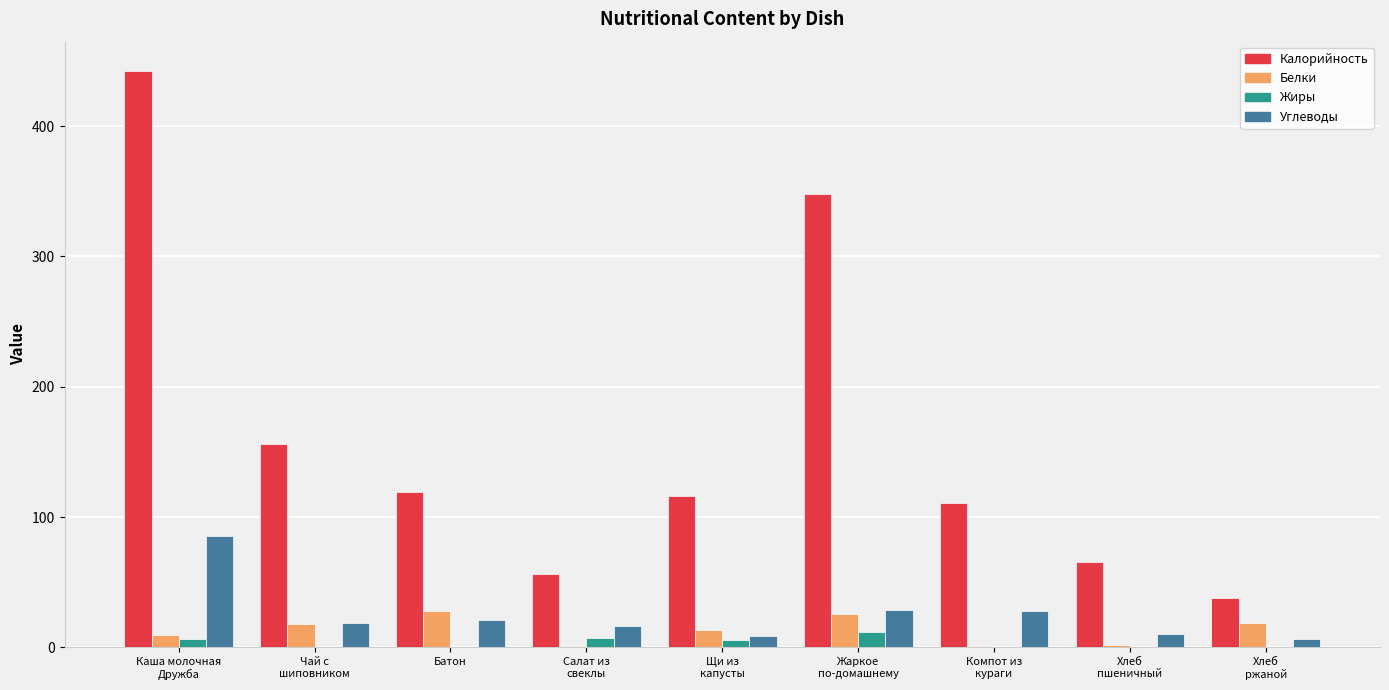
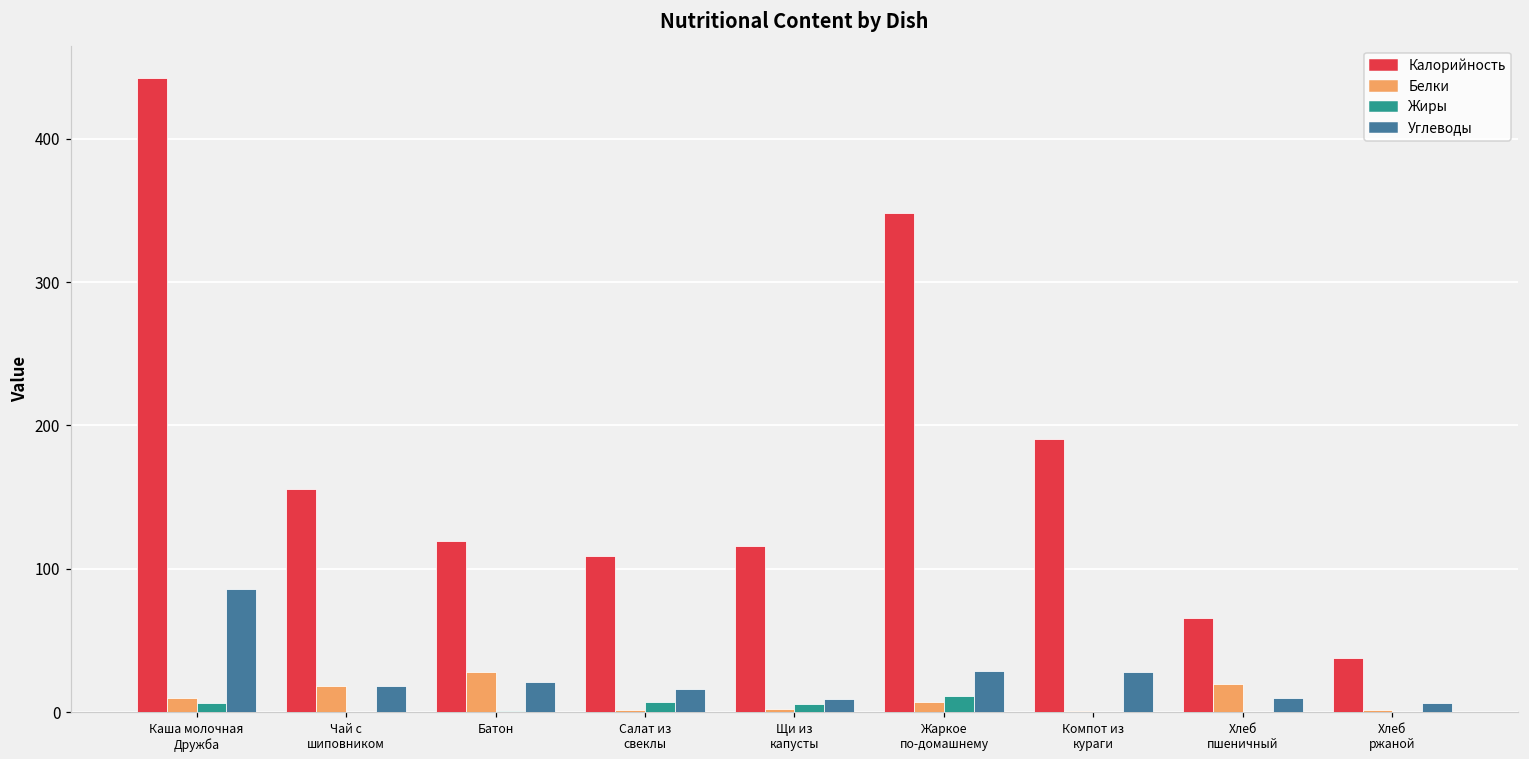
  {
    "Калорийность": {
      "Каша молочная Дружба": 443,
      "Чай с шиповником": 156,
      "Батон": 119,
-     "Салат из свеклы": 57,
+     "Салат из свеклы": 109,
      "Щи из капусты": 116,
      "Жаркое по-домашнему": 348,
-     "Компот из кураги": 111,
+     "Компот из кураги": 191,
      "Хлеб пшеничный": 66,
      "Хлеб ржаной": 38
    },
    "Белки": {
      "Каша молочная Дружба": 10,
      "Чай с шиповником": 18,
      "Батон": 28,
-     "Щи из капусты": 13,
-     "Жаркое по-домашнему": 25,
-     "Хлеб пшеничный": 2,
-     "Хлеб ржаной": 19
+     "Щи из капусты": 2,
+     "Жаркое по-домашнему": 7,
+     "Хлеб пшеничный": 20,
+     "Хлеб ржаной": 1
    }
  }
